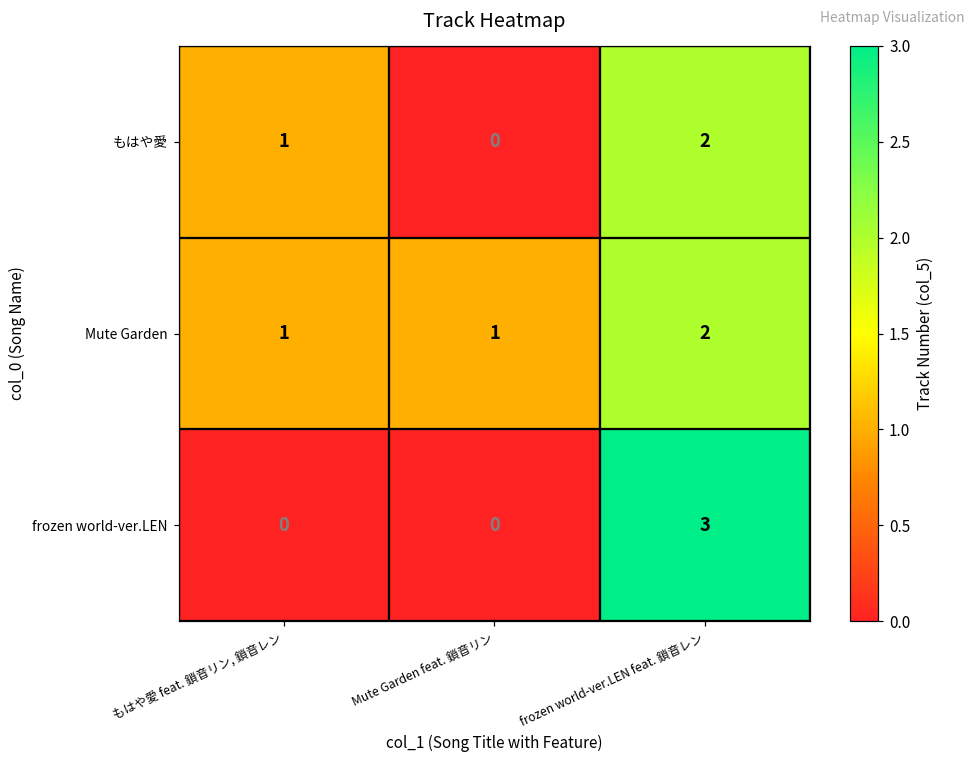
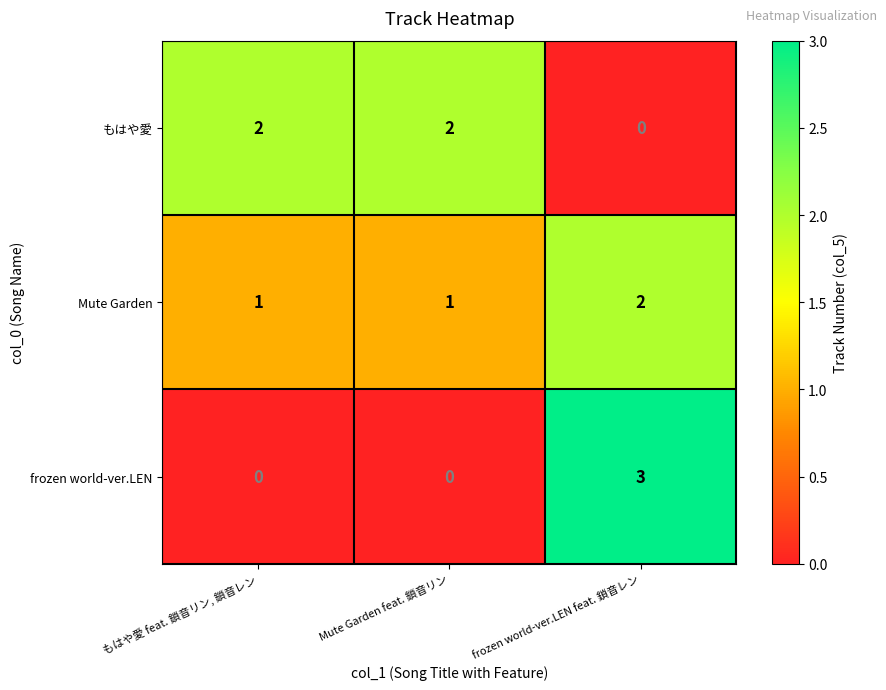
  {
    "もはや愛": {
-     "もはや愛 feat. 鎖音リン, 鎖音レン": 1,
-     "Mute Garden feat. 鎖音リン": 0,
-     "frozen world-ver.LEN feat. 鎖音レン": 2
+     "もはや愛 feat. 鎖音リン, 鎖音レン": 2,
+     "Mute Garden feat. 鎖音リン": 2,
+     "frozen world-ver.LEN feat. 鎖音レン": 0
    },
    "Mute Garden": {
      "もはや愛 feat. 鎖音リン, 鎖音レン": 1,
      "Mute Garden feat. 鎖音リン": 1,
      "frozen world-ver.LEN feat. 鎖音レン": 2
    },
    "frozen world-ver.LEN": {
      "もはや愛 feat. 鎖音リン, 鎖音レン": 0,
      "Mute Garden feat. 鎖音リン": 0,
      "frozen world-ver.LEN feat. 鎖音レン": 3
    }
  }
